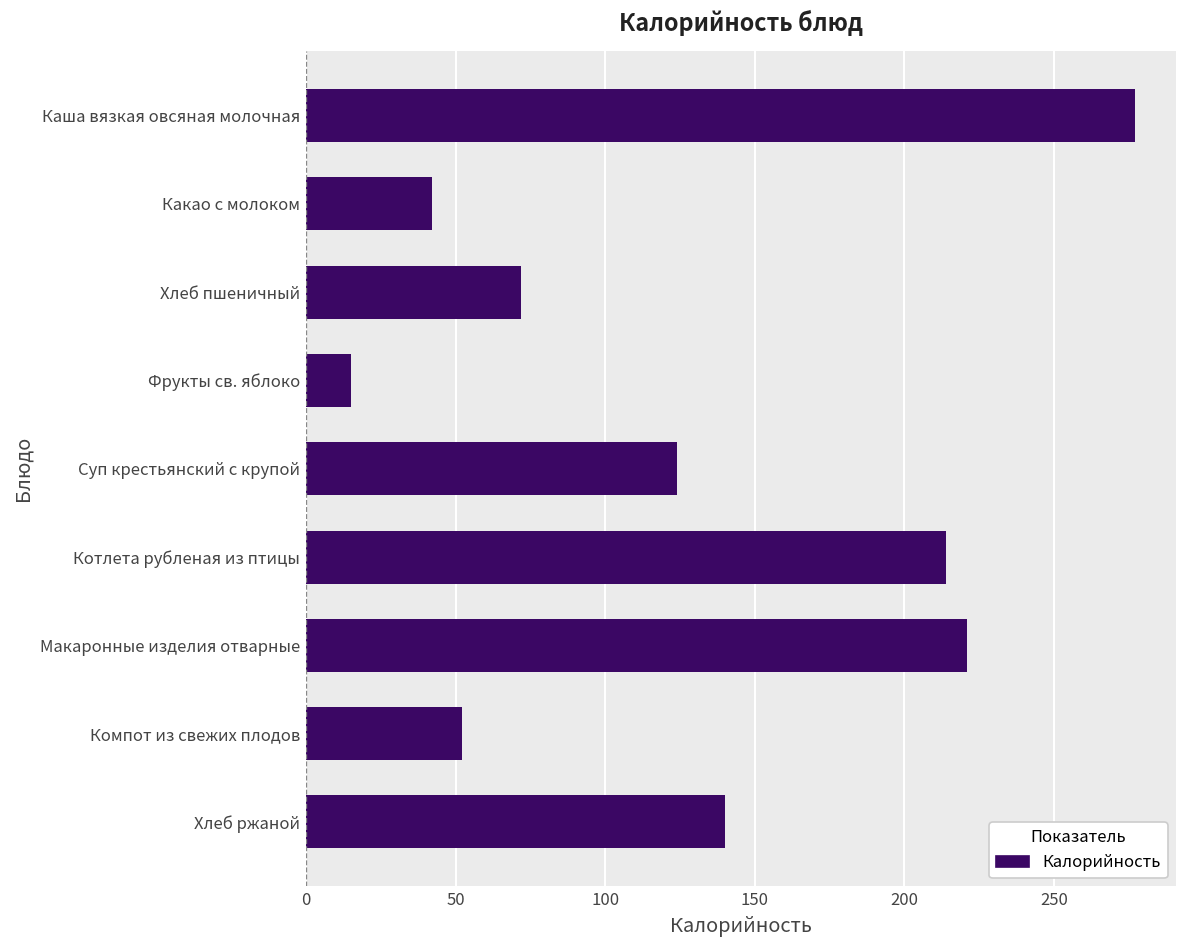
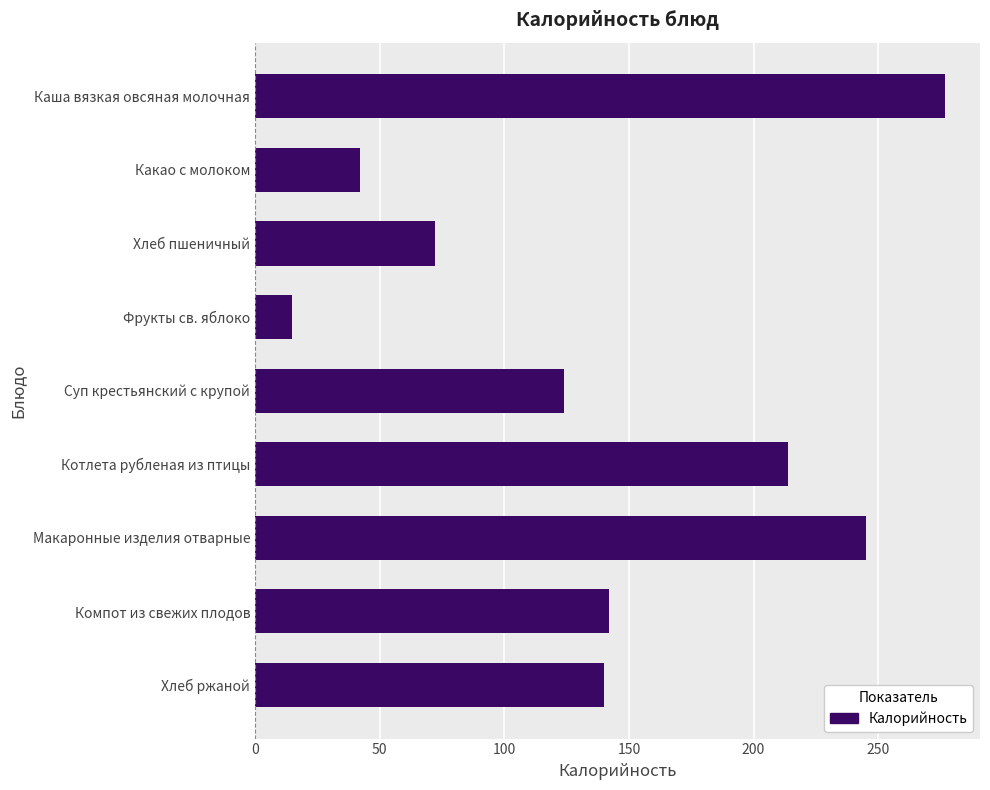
  {
    "Каша вязкая овсяная молочная": 277,
    "Какао с молоком": 42,
    "Хлеб пшеничный": 72,
    "Фрукты св. яблоко": 15,
    "Суп крестьянский с крупой": 124,
    "Котлета рубленая из птицы": 214,
-   "Макаронные изделия отварные": 221,
-   "Компот из свежих плодов": 52,
+   "Макаронные изделия отварные": 245,
+   "Компот из свежих плодов": 142,
    "Хлеб ржаной": 140
  }
